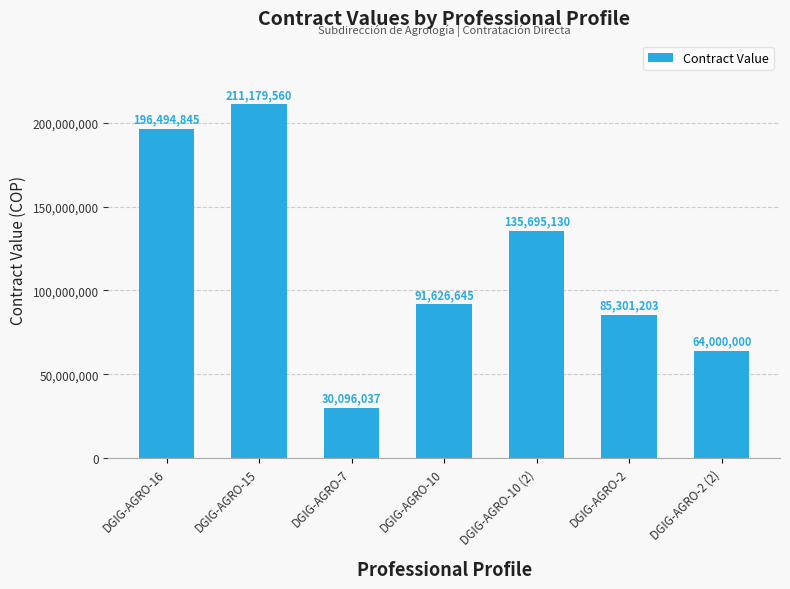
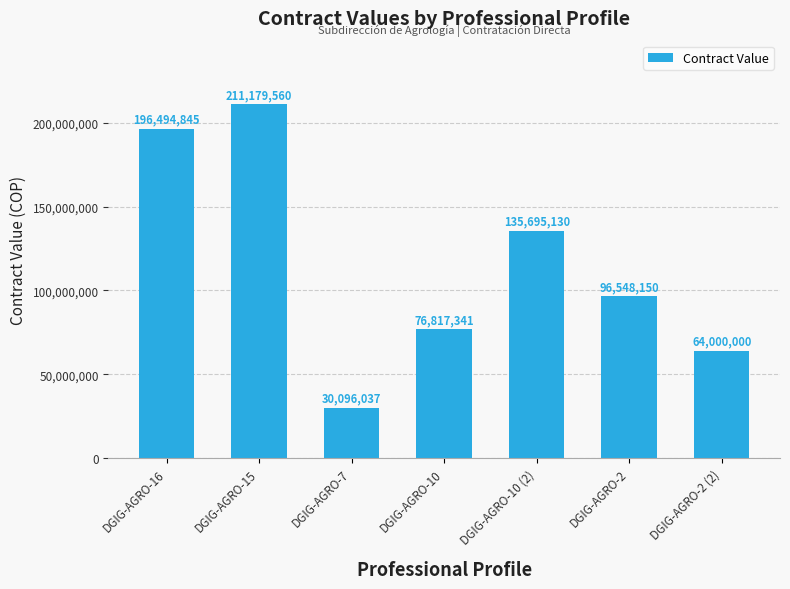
  {
    "DGIG-AGRO-16": "196,494,845",
    "DGIG-AGRO-15": "211,179,560",
    "DGIG-AGRO-7": "30,096,037",
-   "DGIG-AGRO-10": "91,626,645",
+   "DGIG-AGRO-10": "76,817,341",
    "DGIG-AGRO-10 (2)": "135,695,130",
-   "DGIG-AGRO-2": "85,301,203",
+   "DGIG-AGRO-2": "96,548,150",
    "DGIG-AGRO-2 (2)": "64,000,000"
  }
